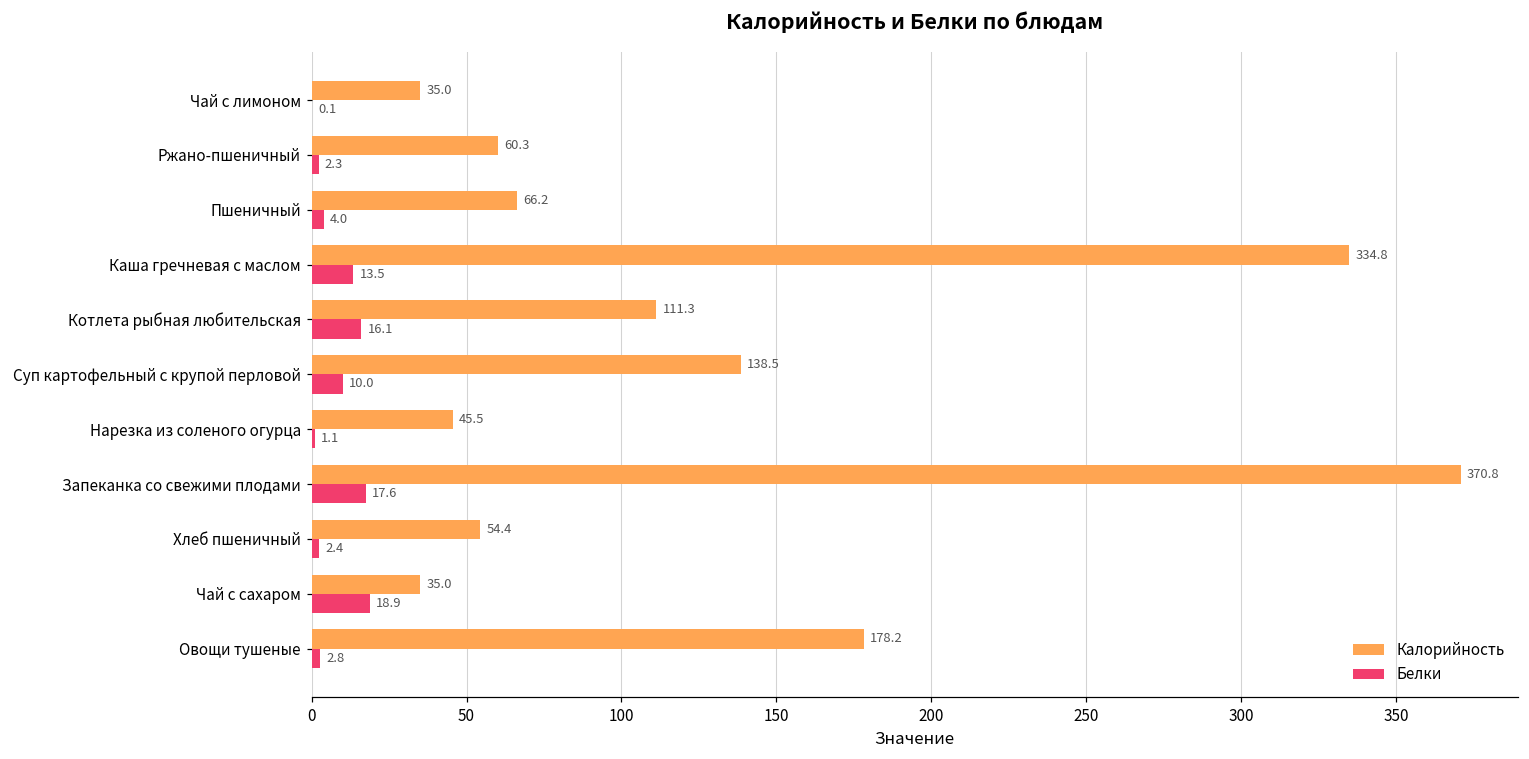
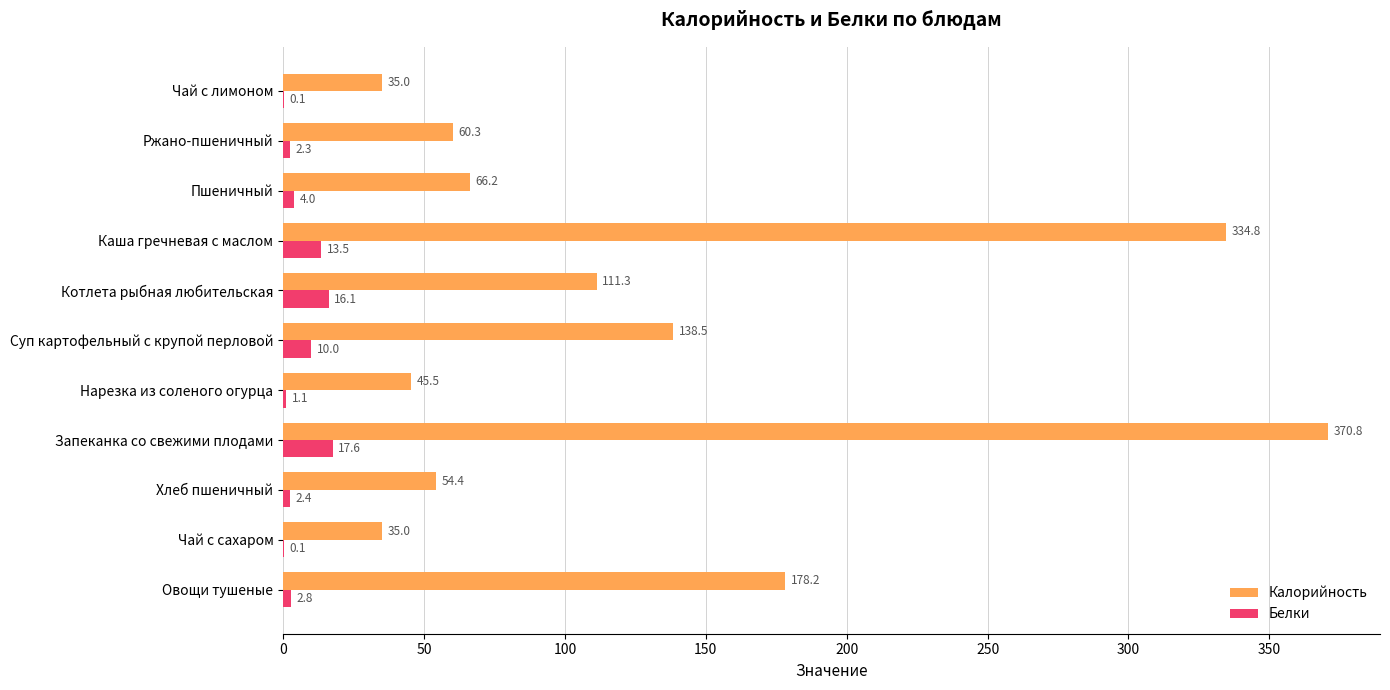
  {
    "Калорийность": {
      "Чай с лимоном": 35.0,
      "Ржано-пшеничный": 60.3,
      "Пшеничный": 66.2,
      "Каша гречневая с маслом": 334.8,
      "Котлета рыбная любительская": 111.3,
      "Суп картофельный с крупой перловой": 138.5,
      "Нарезка из соленого огурца": 45.5,
      "Запеканка со свежими плодами": 370.8,
      "Хлеб пшеничный": 54.4,
      "Чай с сахаром": 35.0,
      "Овощи тушеные": 178.2
    },
    "Белки": {
      "Чай с лимоном": 0.1,
      "Ржано-пшеничный": 2.3,
      "Пшеничный": 4.0,
      "Каша гречневая с маслом": 13.5,
      "Котлета рыбная любительская": 16.1,
      "Суп картофельный с крупой перловой": 10.0,
      "Нарезка из соленого огурца": 1.1,
      "Запеканка со свежими плодами": 17.6,
      "Хлеб пшеничный": 2.4,
-     "Чай с сахаром": 18.9,
+     "Чай с сахаром": 0.1,
      "Овощи тушеные": 2.8
    }
  }
